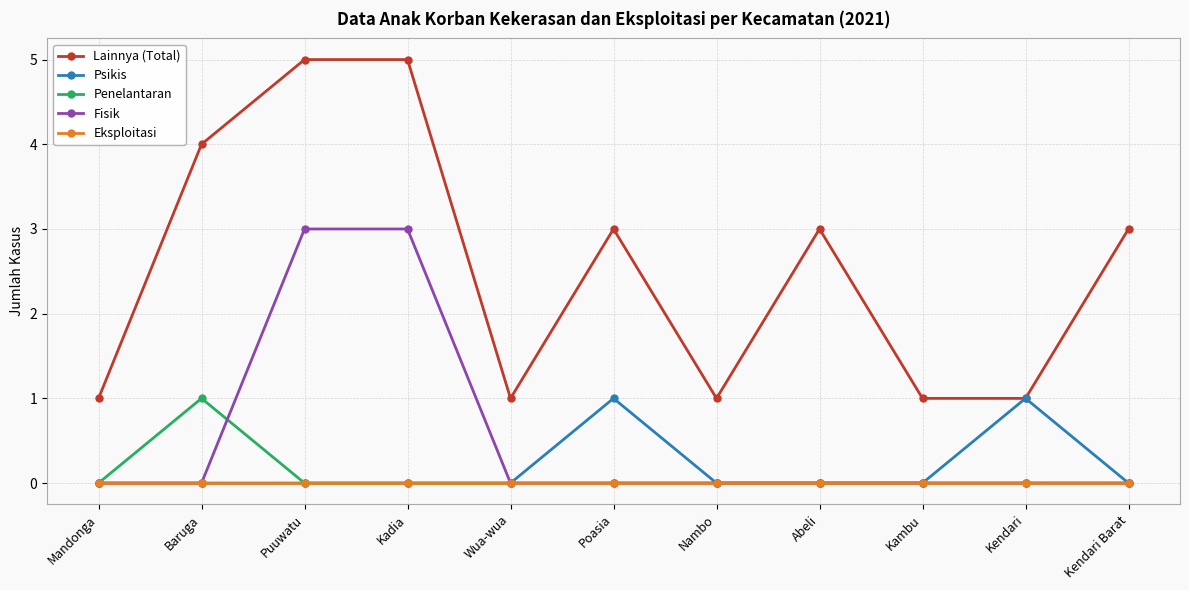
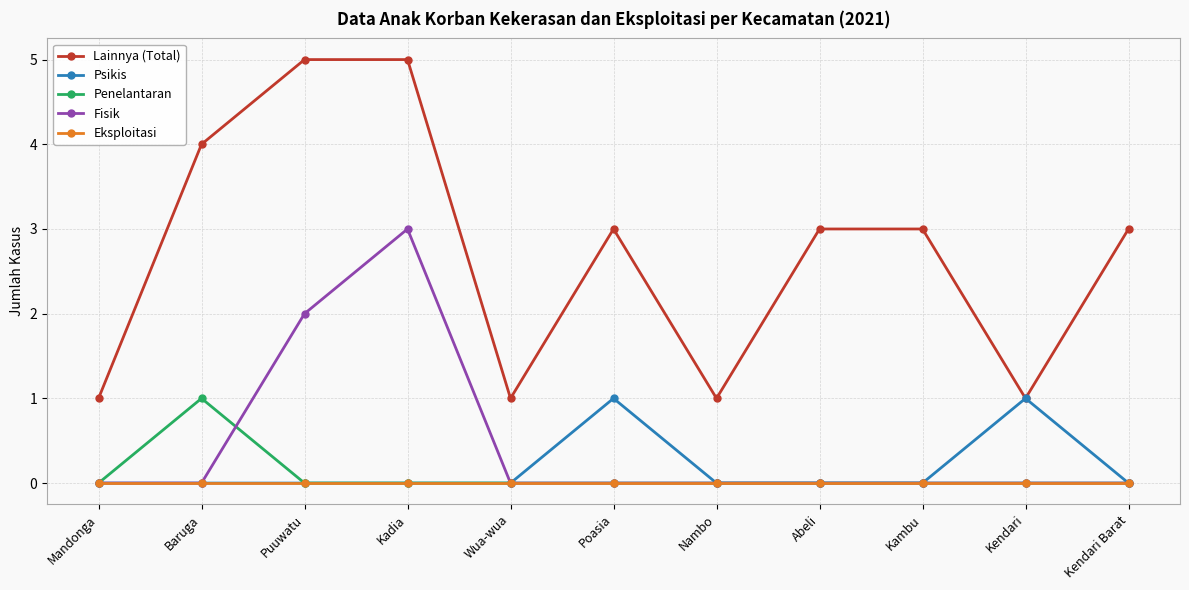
  {
    "Lainnya (Total)": {
      "Mandonga": 1,
      "Baruga": 4,
      "Puuwatu": 5,
      "Kadia": 5,
      "Wua-wua": 1,
      "Poasia": 3,
      "Nambo": 1,
      "Abeli": 3,
-     "Kambu": 1,
+     "Kambu": 3,
      "Kendari Barat": 3
    },
    "Psikis": {
      "Poasia": 1
    },
    "Penelantaran": {
      "Baruga": 1
    },
    "Fisik": {
-     "Puuwatu": 3,
+     "Puuwatu": 2,
      "Kadia": 3
    }
  }
